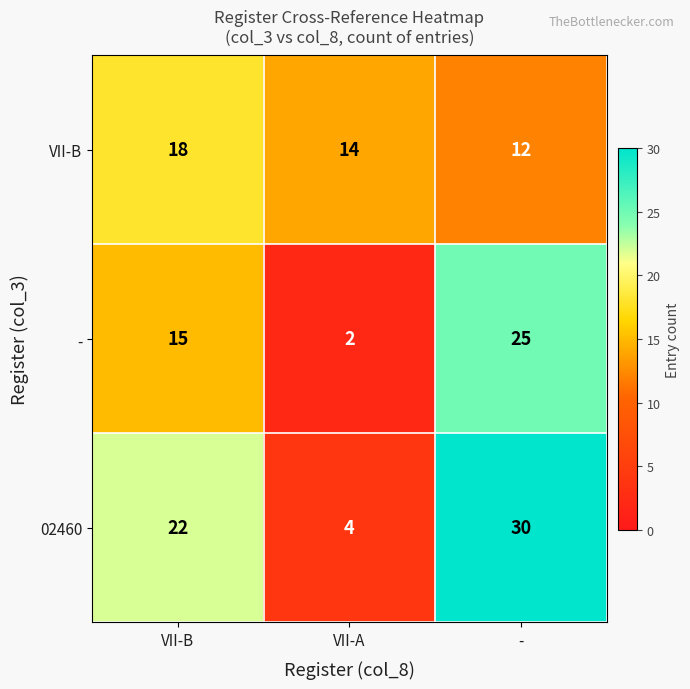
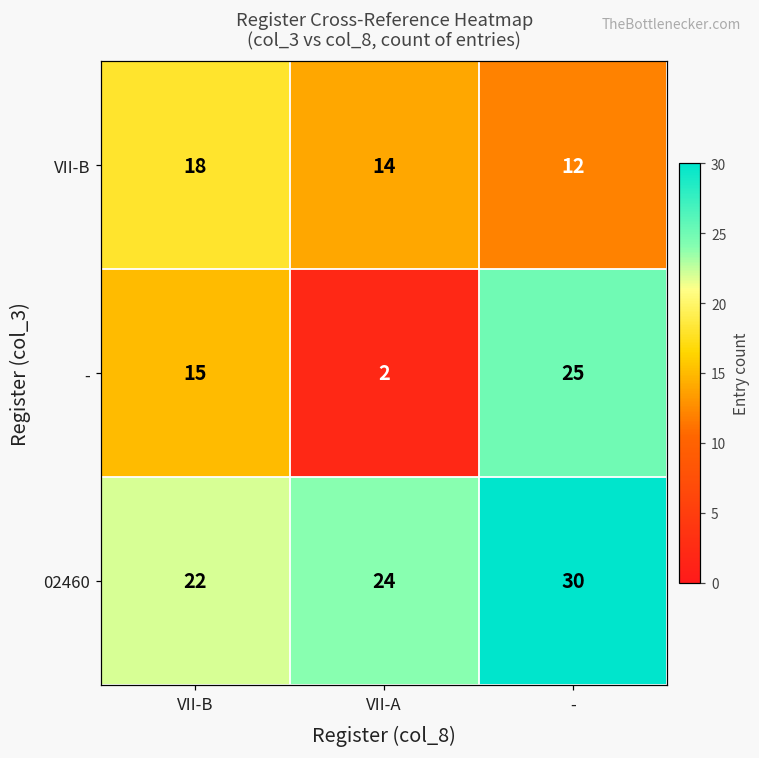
  {
    "VII-B": {
      "VII-B": 18,
      "VII-A": 14,
      "-": 12
    },
    "-": {
      "VII-B": 15,
      "VII-A": 2,
      "-": 25
    },
    "02460": {
      "VII-B": 22,
-     "VII-A": 4,
+     "VII-A": 24,
      "-": 30
    }
  }
